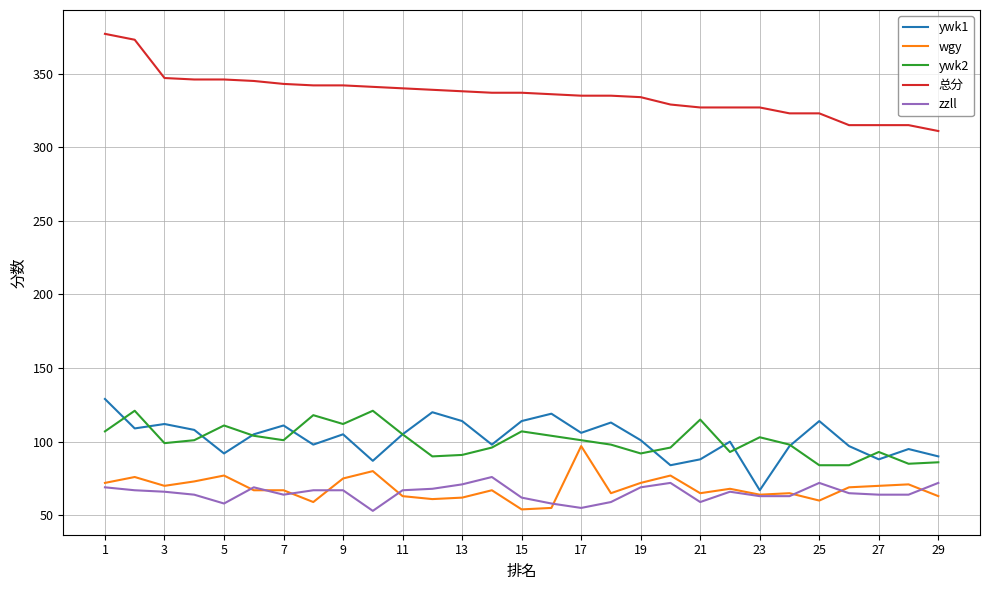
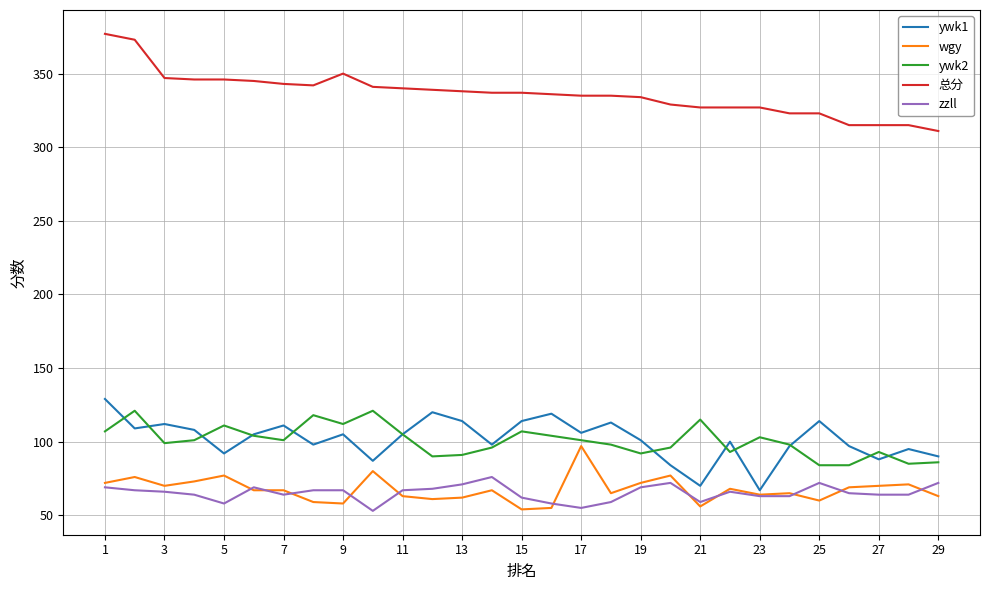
  {
    "ywk1": {
      "1": 129,
      "3": 112,
      "5": 92,
      "7": 111,
      "9": 105,
      "13": 114,
      "15": 114,
      "17": 106,
      "19": 101,
-     "21": 88,
+     "21": 70,
      "23": 67,
      "25": 114,
      "27": 88,
      "29": 90
    },
    "wgy": {
      "1": 72,
      "3": 70,
      "5": 77,
      "7": 67,
-     "9": 75,
+     "9": 58,
      "11": 63,
      "13": 62,
      "15": 54,
      "17": 97,
      "19": 72,
-     "21": 65,
+     "21": 56,
      "25": 60,
      "27": 70,
      "29": 63
    },
    "ywk2": {
      "1": 107,
      "3": 99,
      "5": 111,
      "7": 101,
      "9": 112,
      "13": 91,
      "15": 107,
      "17": 101,
      "19": 92,
      "21": 115,
      "23": 103,
      "25": 84,
      "27": 93,
      "29": 86
    },
    "总分": {
      "1": 377,
      "3": 347,
      "5": 346,
      "7": 343,
-     "9": 342,
+     "9": 350,
      "11": 340,
      "13": 338,
      "15": 337,
      "17": 335,
      "19": 334,
      "21": 327,
      "23": 327,
      "25": 323,
      "27": 315,
      "29": 311
    },
    "zzll": {
      "1": 69,
      "3": 66,
      "5": 58,
      "7": 64,
      "9": 67,
      "11": 67,
      "13": 71,
      "15": 62,
      "17": 55,
      "19": 69,
      "21": 59,
      "25": 72,
      "27": 64,
      "29": 72
    }
  }
